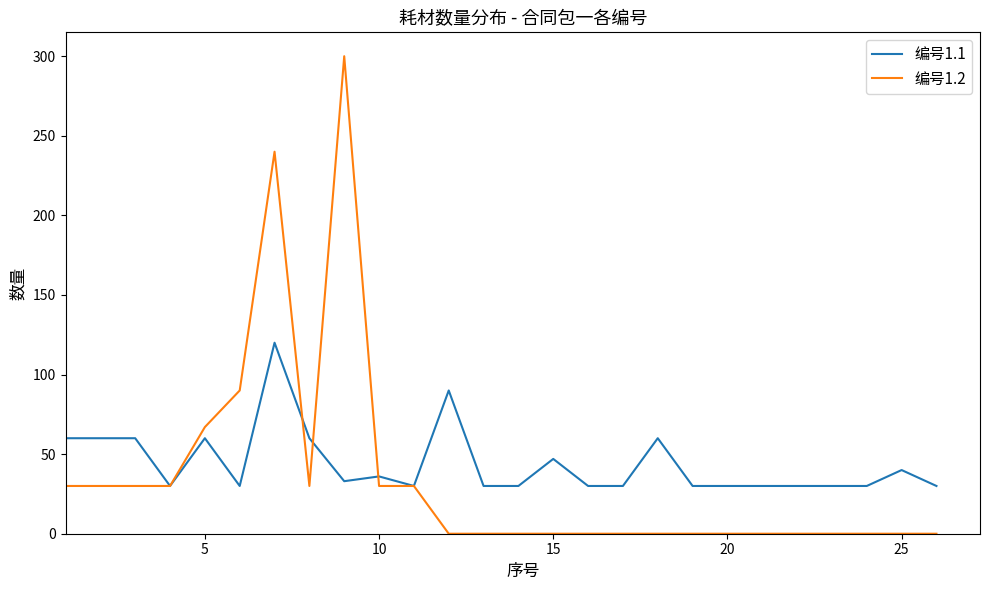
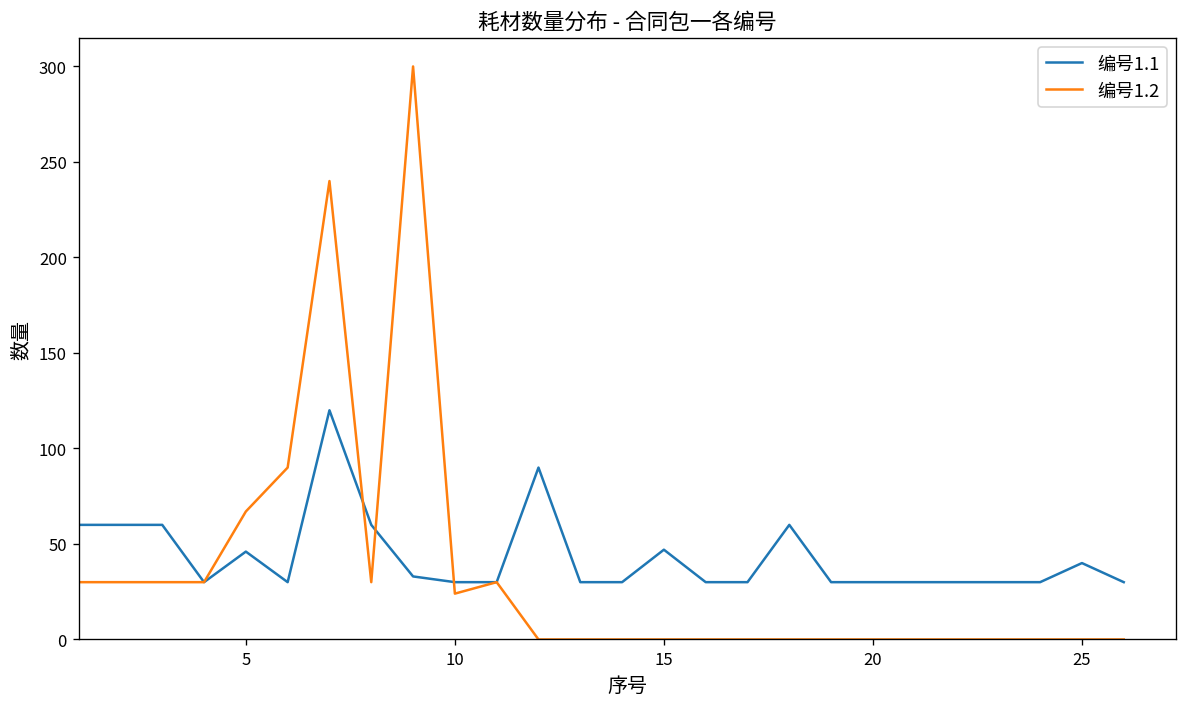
  {
    "编号1.1": {
-     "5": 60,
-     "10": 36,
+     "5": 46,
+     "10": 30,
      "15": 47,
      "20": 30,
      "25": 40
    },
    "编号1.2": {
      "5": 67,
-     "10": 30,
+     "10": 24,
      "15": 0,
      "20": 0,
      "25": 0
    }
  }
